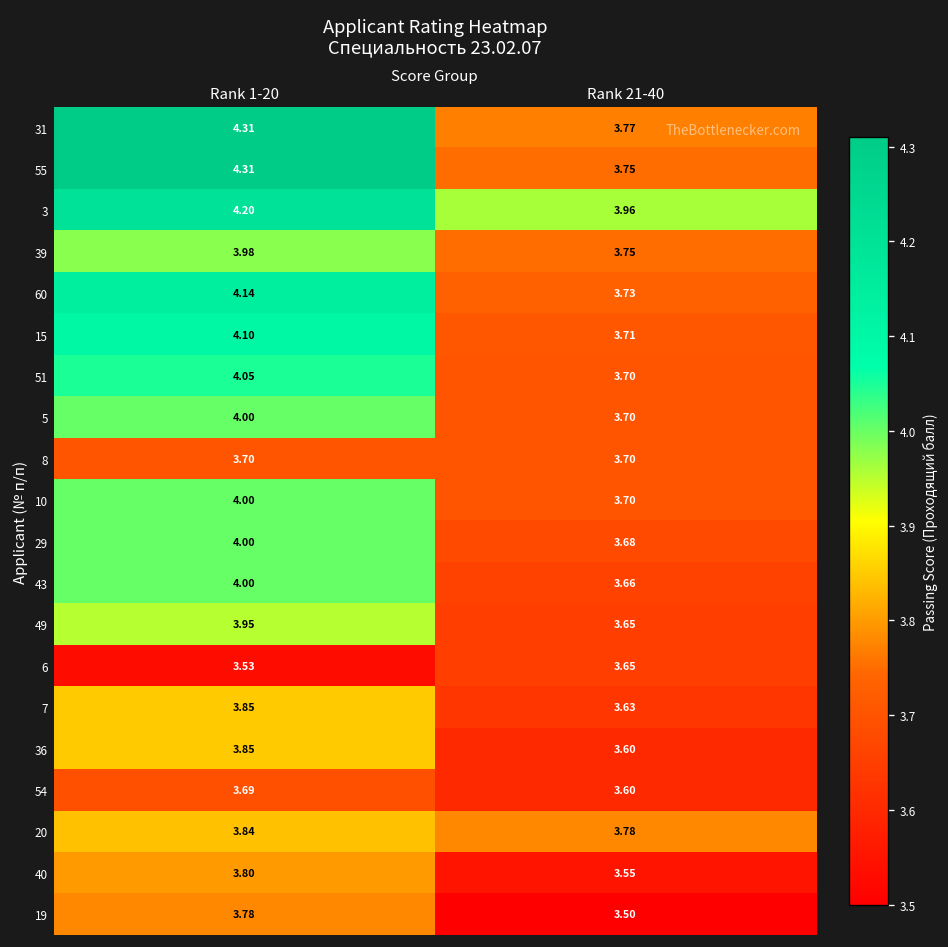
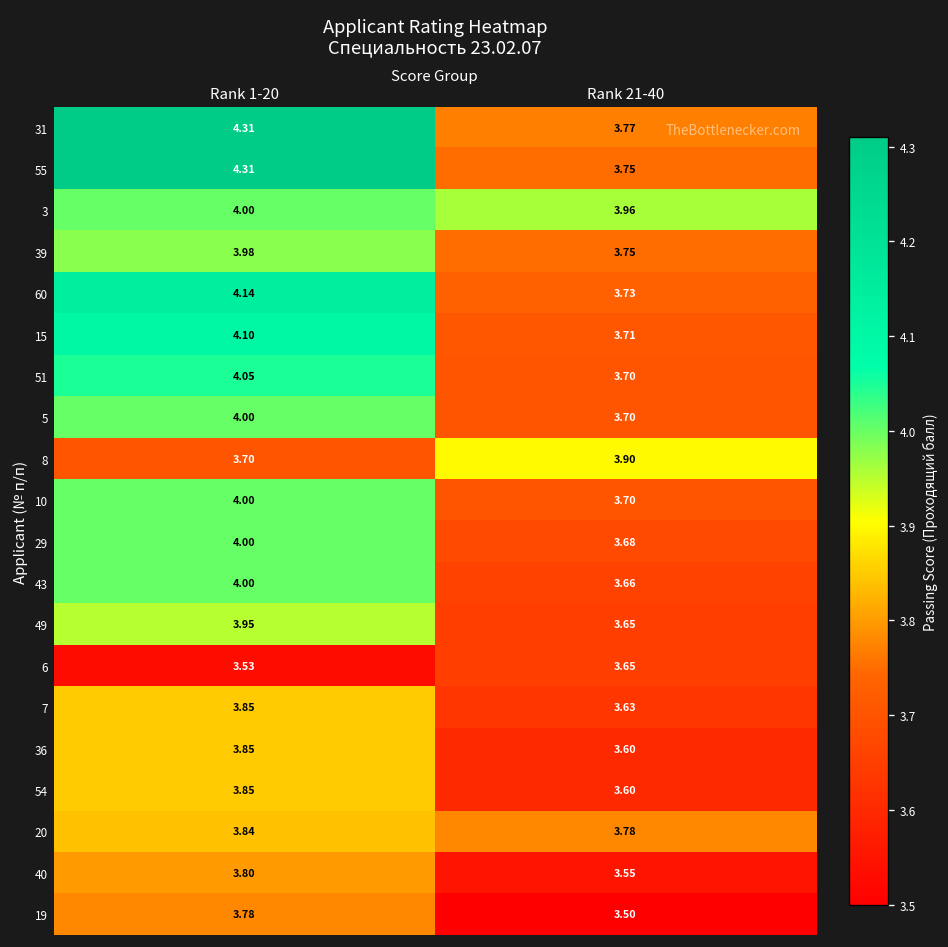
  {
    "31": {
      "Rank 1-20": 4.31
    },
    "55": {
      "Rank 1-20": 4.31,
      "Rank 21-40": 3.75
    },
    "3": {
-     "Rank 1-20": 4.20,
+     "Rank 1-20": 4.00,
      "Rank 21-40": 3.96
    },
    "39": {
      "Rank 1-20": 3.98,
      "Rank 21-40": 3.75
    },
    "60": {
      "Rank 1-20": 4.14,
      "Rank 21-40": 3.73
    },
    "15": {
      "Rank 1-20": 4.10,
      "Rank 21-40": 3.71
    },
    "51": {
      "Rank 1-20": 4.05,
      "Rank 21-40": 3.70
    },
    "5": {
      "Rank 1-20": 4.00,
      "Rank 21-40": 3.70
    },
    "8": {
      "Rank 1-20": 3.70,
-     "Rank 21-40": 3.70
+     "Rank 21-40": 3.90
    },
    "10": {
      "Rank 1-20": 4.00,
      "Rank 21-40": 3.70
    },
    "29": {
      "Rank 1-20": 4.00,
      "Rank 21-40": 3.68
    },
    "43": {
      "Rank 1-20": 4.00,
      "Rank 21-40": 3.66
    },
    "49": {
      "Rank 1-20": 3.95,
      "Rank 21-40": 3.65
    },
    "6": {
      "Rank 1-20": 3.53,
      "Rank 21-40": 3.65
    },
    "7": {
      "Rank 1-20": 3.85,
      "Rank 21-40": 3.63
    },
    "36": {
      "Rank 1-20": 3.85,
      "Rank 21-40": 3.60
    },
    "54": {
-     "Rank 1-20": 3.69,
+     "Rank 1-20": 3.85,
      "Rank 21-40": 3.60
    },
    "20": {
      "Rank 1-20": 3.84,
      "Rank 21-40": 3.78
    },
    "40": {
      "Rank 1-20": 3.80,
      "Rank 21-40": 3.55
    },
    "19": {
      "Rank 1-20": 3.78,
      "Rank 21-40": 3.50
    }
  }
